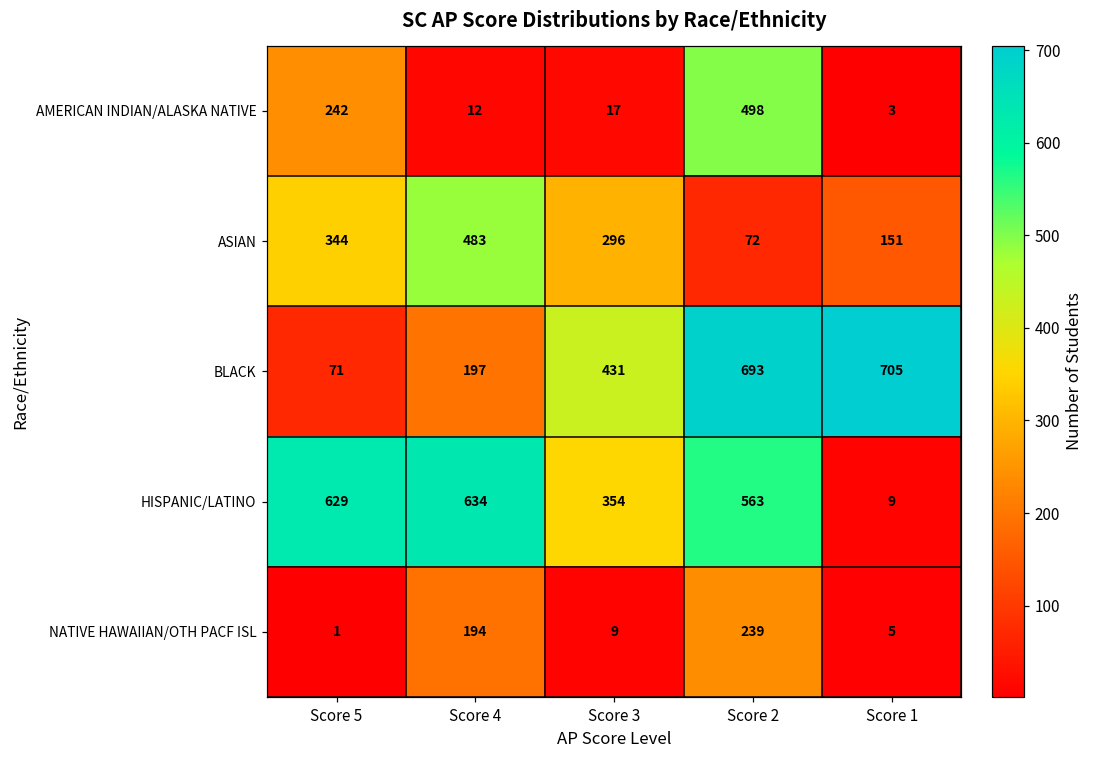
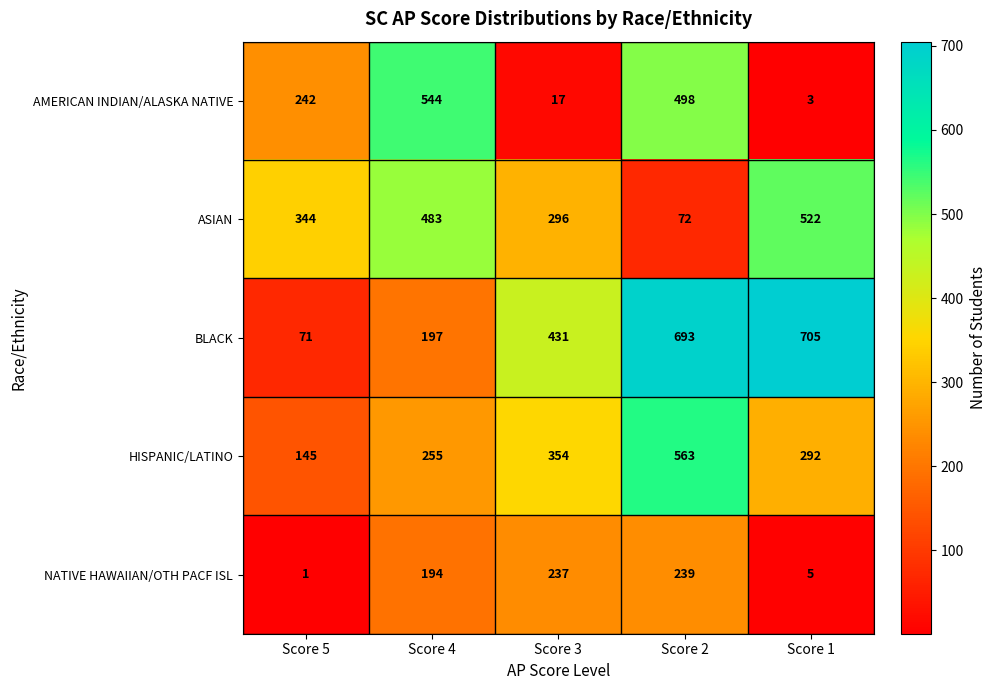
  {
    "AMERICAN INDIAN/ALASKA NATIVE": {
      "Score 5": 242,
-     "Score 4": 12,
+     "Score 4": 544,
      "Score 3": 17,
      "Score 2": 498,
      "Score 1": 3
    },
    "ASIAN": {
      "Score 5": 344,
      "Score 4": 483,
      "Score 3": 296,
      "Score 2": 72,
-     "Score 1": 151
+     "Score 1": 522
    },
    "BLACK": {
      "Score 5": 71,
      "Score 4": 197,
      "Score 3": 431,
      "Score 2": 693,
      "Score 1": 705
    },
    "HISPANIC/LATINO": {
-     "Score 5": 629,
-     "Score 4": 634,
+     "Score 5": 145,
+     "Score 4": 255,
      "Score 3": 354,
      "Score 2": 563,
-     "Score 1": 9
+     "Score 1": 292
    },
    "NATIVE HAWAIIAN/OTH PACF ISL": {
      "Score 5": 1,
      "Score 4": 194,
-     "Score 3": 9,
+     "Score 3": 237,
      "Score 2": 239,
      "Score 1": 5
    }
  }
